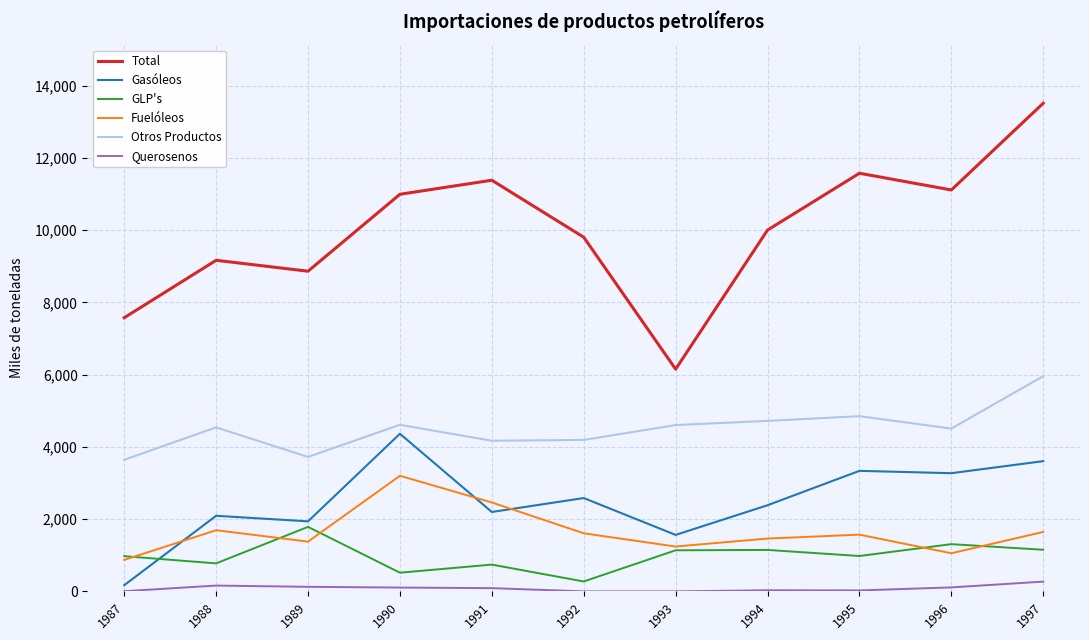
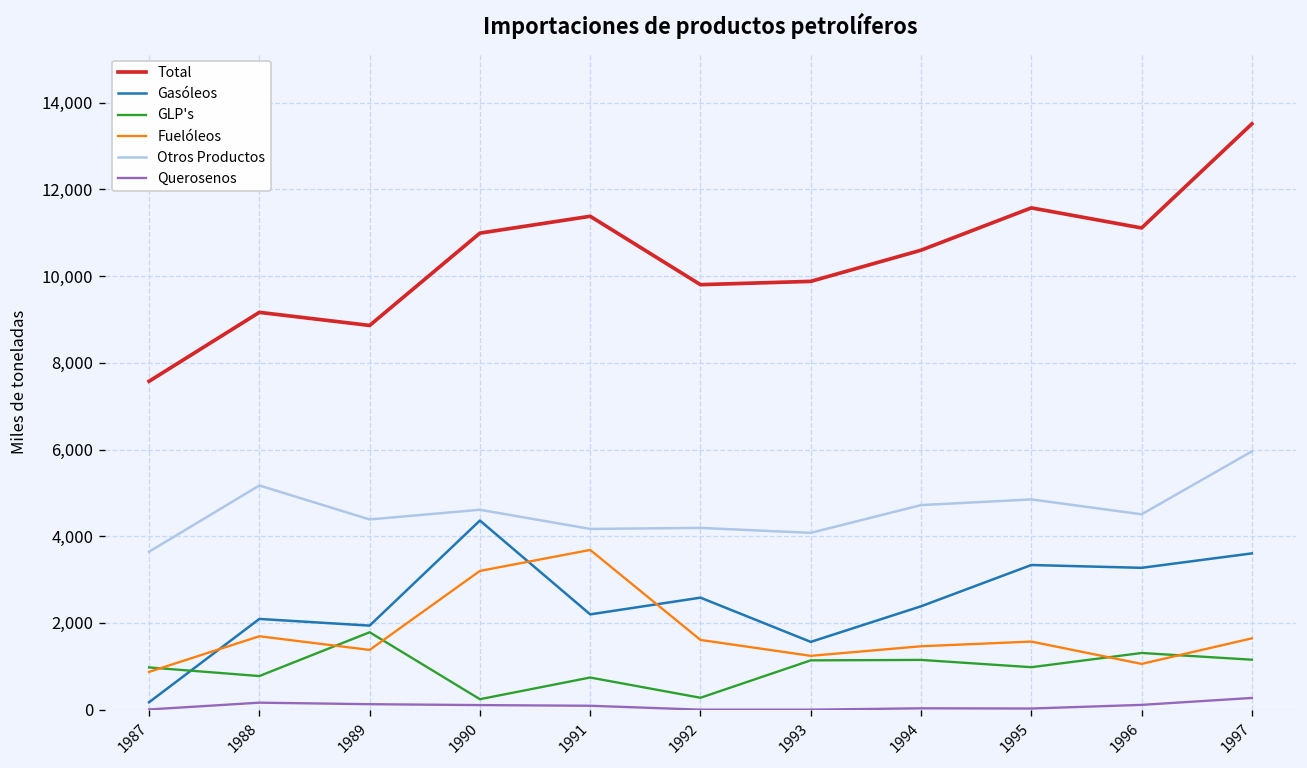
  {
    "Total": {
      "1987": "7,600",
      "1988": "9,200",
      "1989": "8,900",
      "1990": "11,000",
      "1991": "11,400",
      "1992": "9,800",
-     "1993": "6,200",
-     "1994": "10,000",
+     "1993": "9,900",
+     "1994": "10,600",
      "1995": "11,600",
      "1996": "11,100",
      "1997": "13,500"
    },
    "Gasóleos": {
      "1987": "200",
      "1988": "2,100",
      "1989": "1,900",
      "1990": "4,400",
      "1991": "2,200",
      "1992": "2,600",
      "1993": "1,600",
      "1994": "2,400",
      "1995": "3,300",
      "1996": "3,300",
      "1997": "3,600"
    },
    "GLP's": {
      "1987": "1,000",
      "1988": "800",
      "1989": "1,800",
-     "1990": "500",
+     "1990": "200",
      "1991": "700",
      "1992": "300",
      "1993": "1,100",
      "1994": "1,100",
      "1995": "1,000",
      "1996": "1,300",
      "1997": "1,200"
    },
    "Fuelóleos": {
      "1987": "900",
      "1988": "1,700",
      "1989": "1,400",
      "1990": "3,200",
-     "1991": "2,500",
+     "1991": "3,700",
      "1992": "1,600",
      "1993": "1,200",
      "1994": "1,500",
      "1995": "1,600",
      "1996": "1,100",
      "1997": "1,600"
    },
    "Otros Productos": {
      "1987": "3,600",
-     "1988": "4,500",
-     "1989": "3,700",
+     "1988": "5,200",
+     "1989": "4,400",
      "1990": "4,600",
      "1991": "4,200",
      "1992": "4,200",
-     "1993": "4,600",
+     "1993": "4,100",
      "1994": "4,700",
      "1995": "4,800",
      "1996": "4,500",
      "1997": "6,000"
    },
    "Querosenos": {
      "1987": "0",
      "1988": "200",
      "1989": "100",
      "1990": "100",
      "1991": "100",
      "1992": "0",
      "1993": "0",
      "1994": "0",
      "1995": "0",
      "1996": "100",
      "1997": "300"
    }
  }
